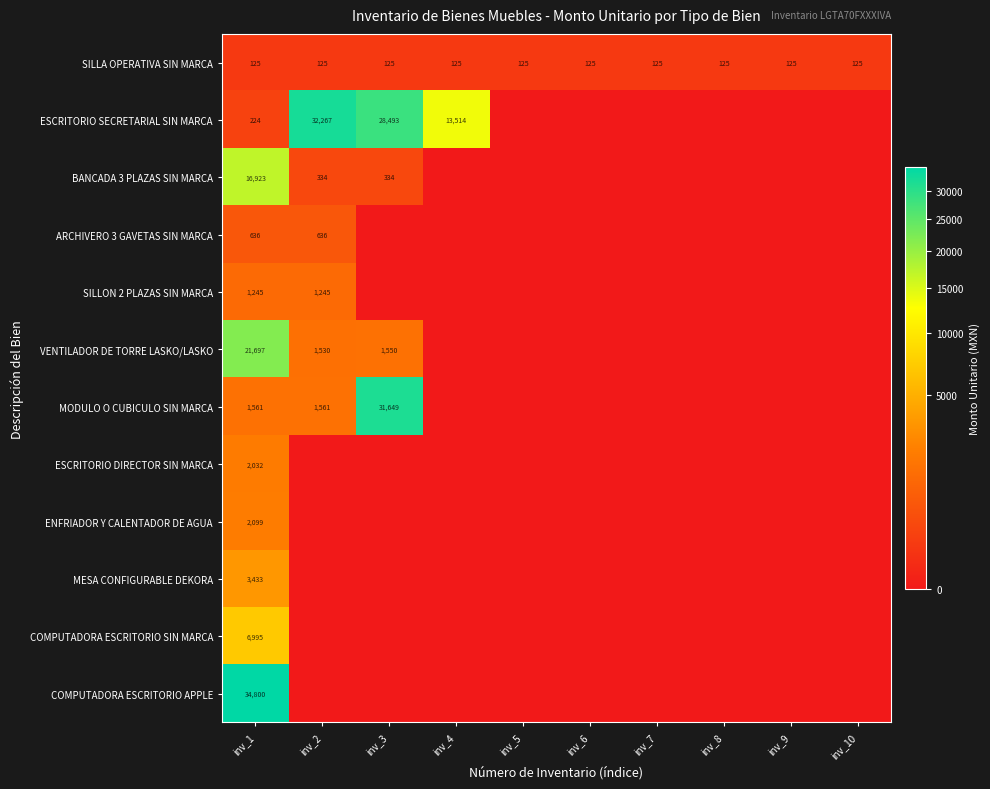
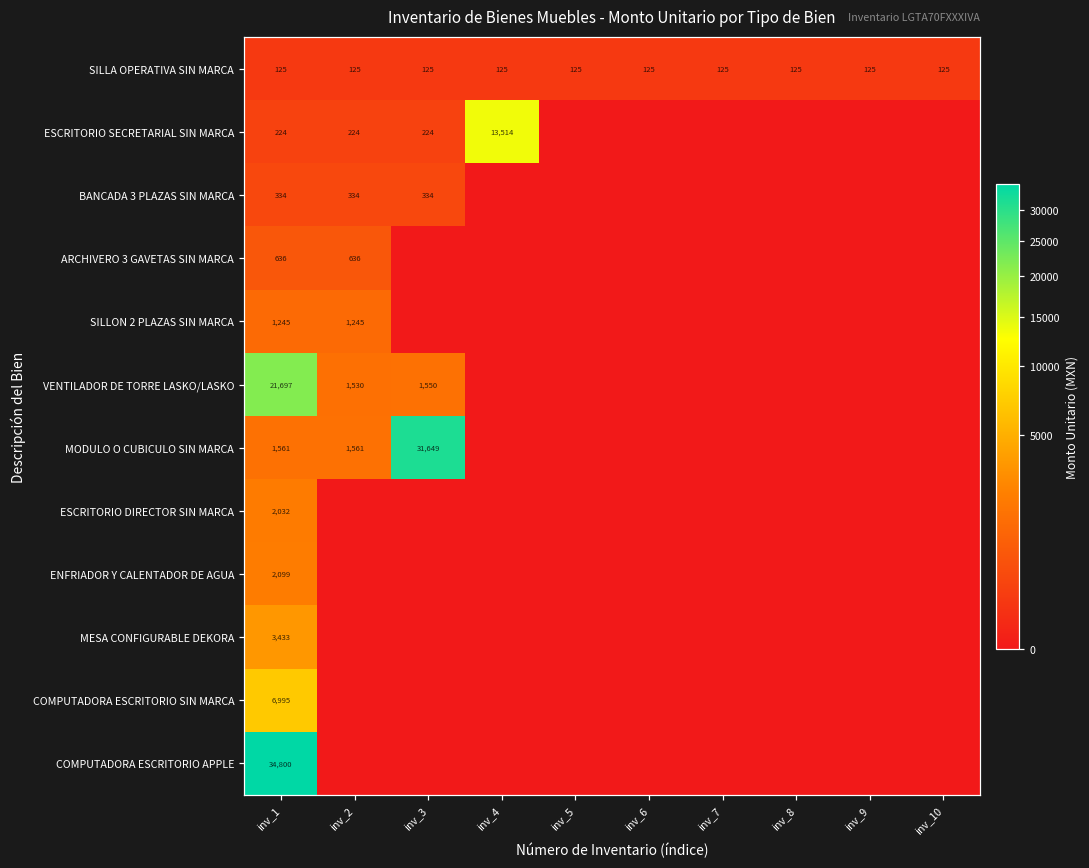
  {
    "SILLA OPERATIVA SIN MARCA": {
      "inv_1": "125",
      "inv_2": "125",
      "inv_3": "125",
      "inv_4": "125",
      "inv_5": "125",
      "inv_6": "125",
      "inv_7": "125",
      "inv_8": "125",
      "inv_9": "125",
      "inv_10": "125"
    },
    "ESCRITORIO SECRETARIAL SIN MARCA": {
      "inv_1": "224",
-     "inv_2": "32,267",
-     "inv_3": "28,493",
+     "inv_2": "224",
+     "inv_3": "224",
      "inv_4": "13,514"
    },
    "BANCADA 3 PLAZAS SIN MARCA": {
-     "inv_1": "16,923",
+     "inv_1": "334",
      "inv_2": "334",
      "inv_3": "334"
    },
    "ARCHIVERO 3 GAVETAS SIN MARCA": {
      "inv_1": "636",
      "inv_2": "636"
    },
    "SILLON 2 PLAZAS SIN MARCA": {
      "inv_1": "1,245",
      "inv_2": "1,245"
    },
    "VENTILADOR DE TORRE LASKO/LASKO": {
      "inv_1": "21,697",
      "inv_2": "1,530",
      "inv_3": "1,550"
    },
    "MODULO O CUBICULO SIN MARCA": {
      "inv_1": "1,561",
      "inv_2": "1,561",
      "inv_3": "31,649"
    },
    "ESCRITORIO DIRECTOR SIN MARCA": {
      "inv_1": "2,032"
    },
    "ENFRIADOR Y CALENTADOR DE AGUA": {
      "inv_1": "2,099"
    },
    "MESA CONFIGURABLE DEKORA": {
      "inv_1": "3,433"
    },
    "COMPUTADORA ESCRITORIO SIN MARCA": {
      "inv_1": "6,995"
    },
    "COMPUTADORA ESCRITORIO APPLE": {
      "inv_1": "34,800"
    }
  }
